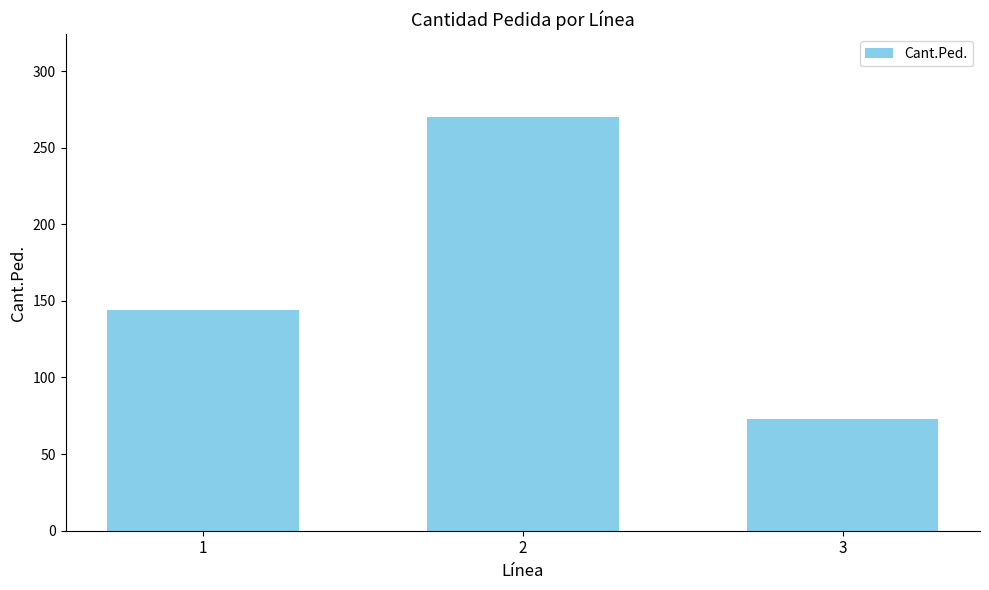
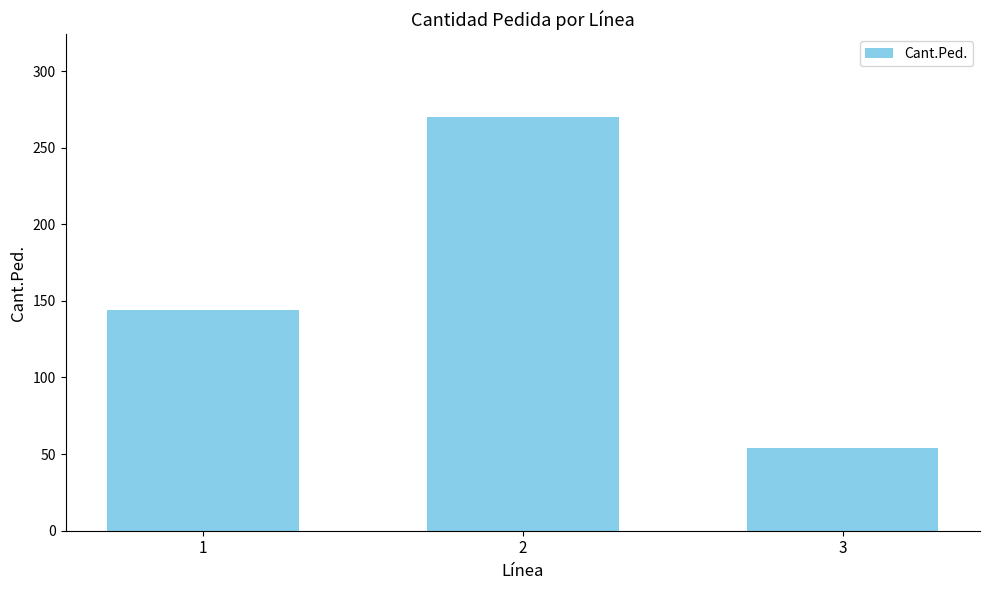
  {
    "1": 144,
    "2": 270,
-   "3": 73
+   "3": 54
  }
